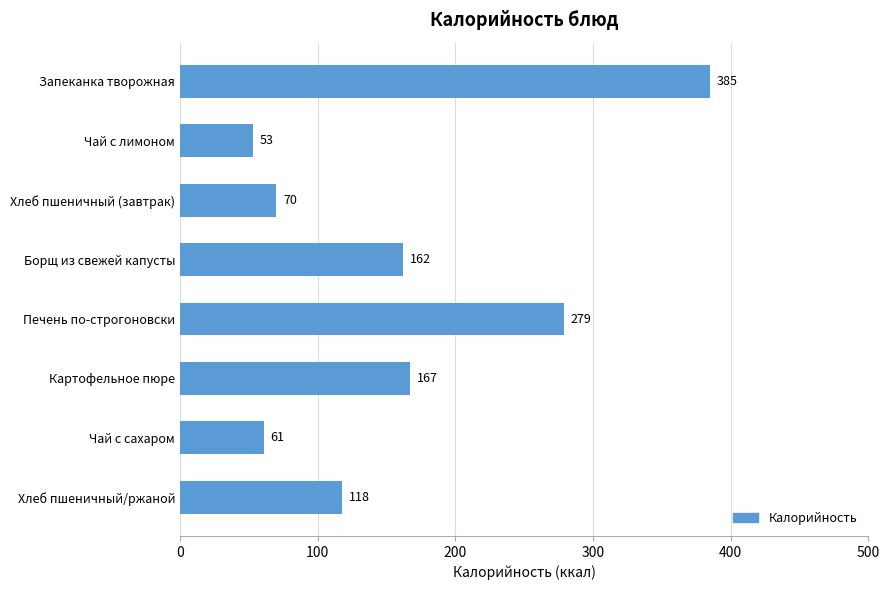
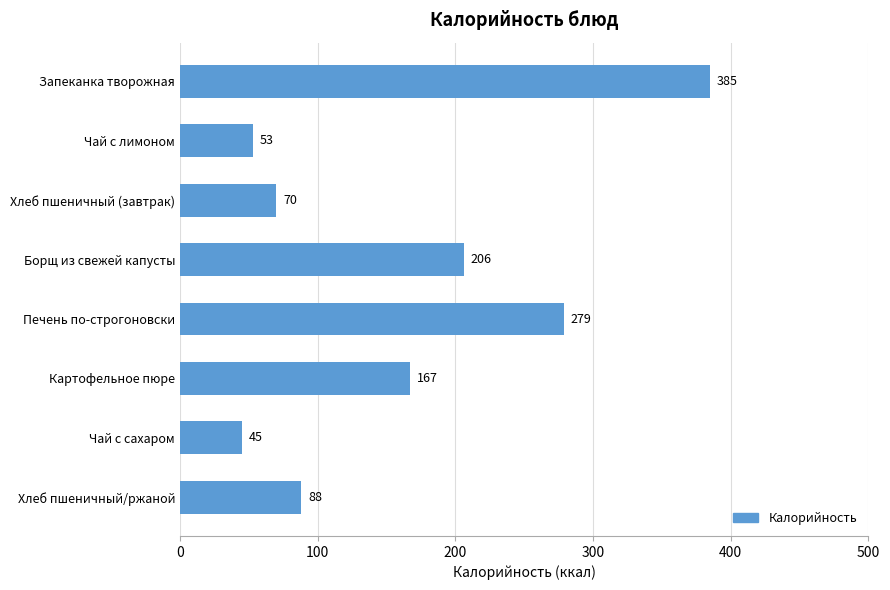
  {
    "Запеканка творожная": 385,
    "Чай с лимоном": 53,
    "Хлеб пшеничный (завтрак)": 70,
-   "Борщ из свежей капусты": 162,
+   "Борщ из свежей капусты": 206,
    "Печень по-строгоновски": 279,
    "Картофельное пюре": 167,
-   "Чай с сахаром": 61,
-   "Хлеб пшеничный/ржаной": 118
+   "Чай с сахаром": 45,
+   "Хлеб пшеничный/ржаной": 88
  }
